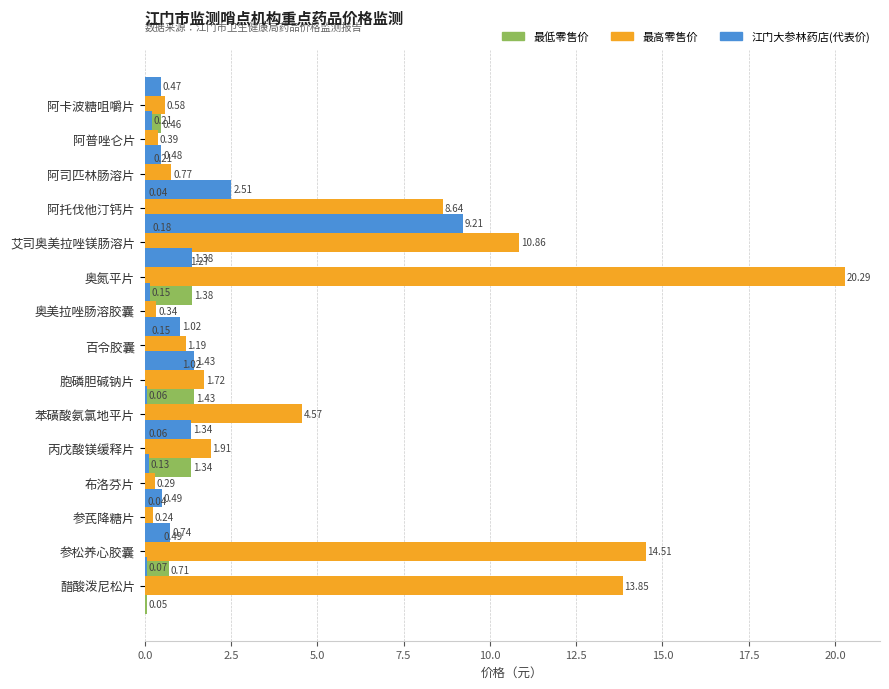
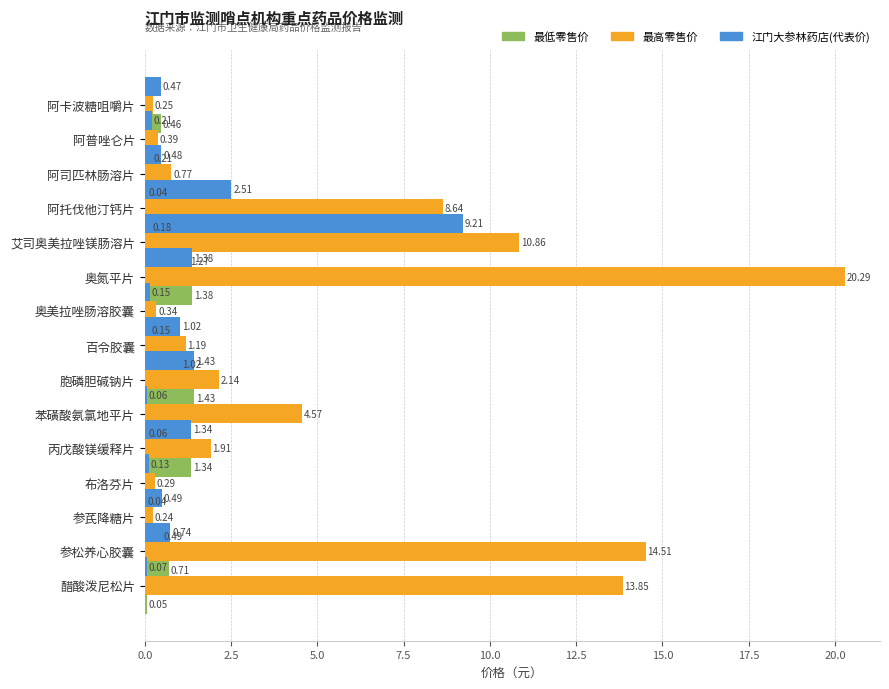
  {
    "最高零售价": {
-     "阿卡波糖咀嚼片": 0.58,
+     "阿卡波糖咀嚼片": 0.25,
      "阿普唑仑片": 0.39,
      "阿司匹林肠溶片": 0.77,
      "阿托伐他汀钙片": 8.64,
      "艾司奥美拉唑镁肠溶片": 10.86,
      "奥氮平片": 20.29,
      "奥美拉唑肠溶胶囊": 0.34,
      "百令胶囊": 1.19,
-     "胞磷胆碱钠片": 1.72,
+     "胞磷胆碱钠片": 2.14,
      "苯磺酸氨氯地平片": 4.57,
      "丙戊酸镁缓释片": 1.91,
      "布洛芬片": 0.29,
      "参芪降糖片": 0.24,
      "参松养心胶囊": 14.51,
      "醋酸泼尼松片": 13.85
    }
  }
